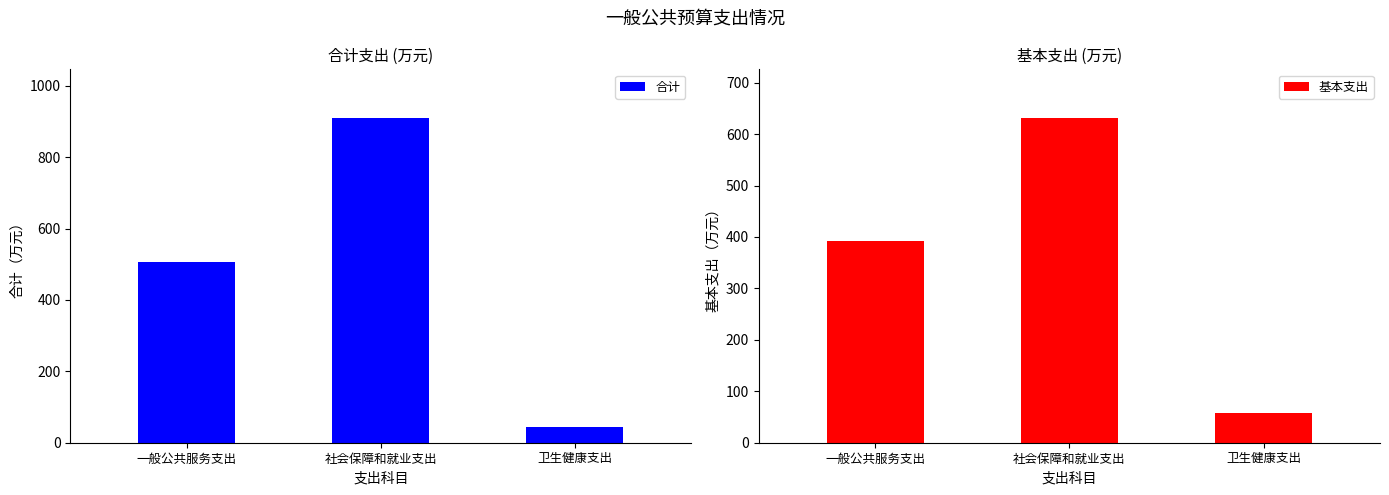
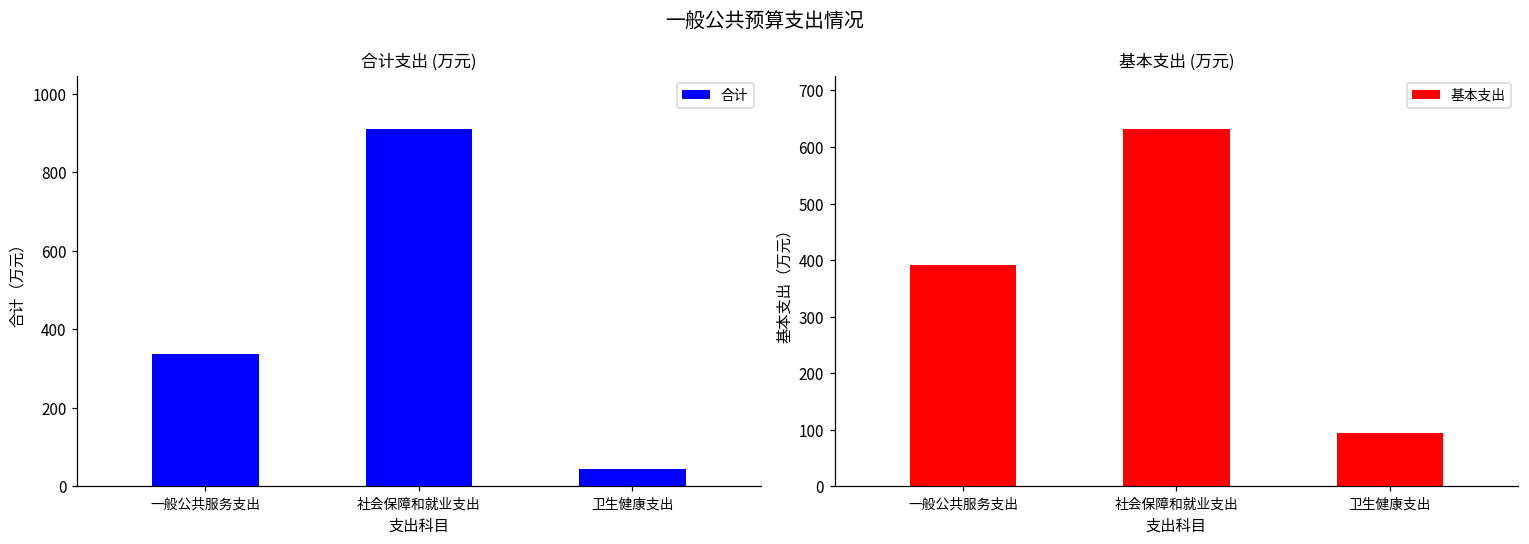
  {
    "合计支出 (万元)": {
-     "一般公共服务支出": 510,
+     "一般公共服务支出": 340,
      "社会保障和就业支出": 910,
      "卫生健康支出": 50
    },
    "基本支出 (万元)": {
      "一般公共服务支出": 390,
      "社会保障和就业支出": 630,
-     "卫生健康支出": 60
+     "卫生健康支出": 90
    }
  }
